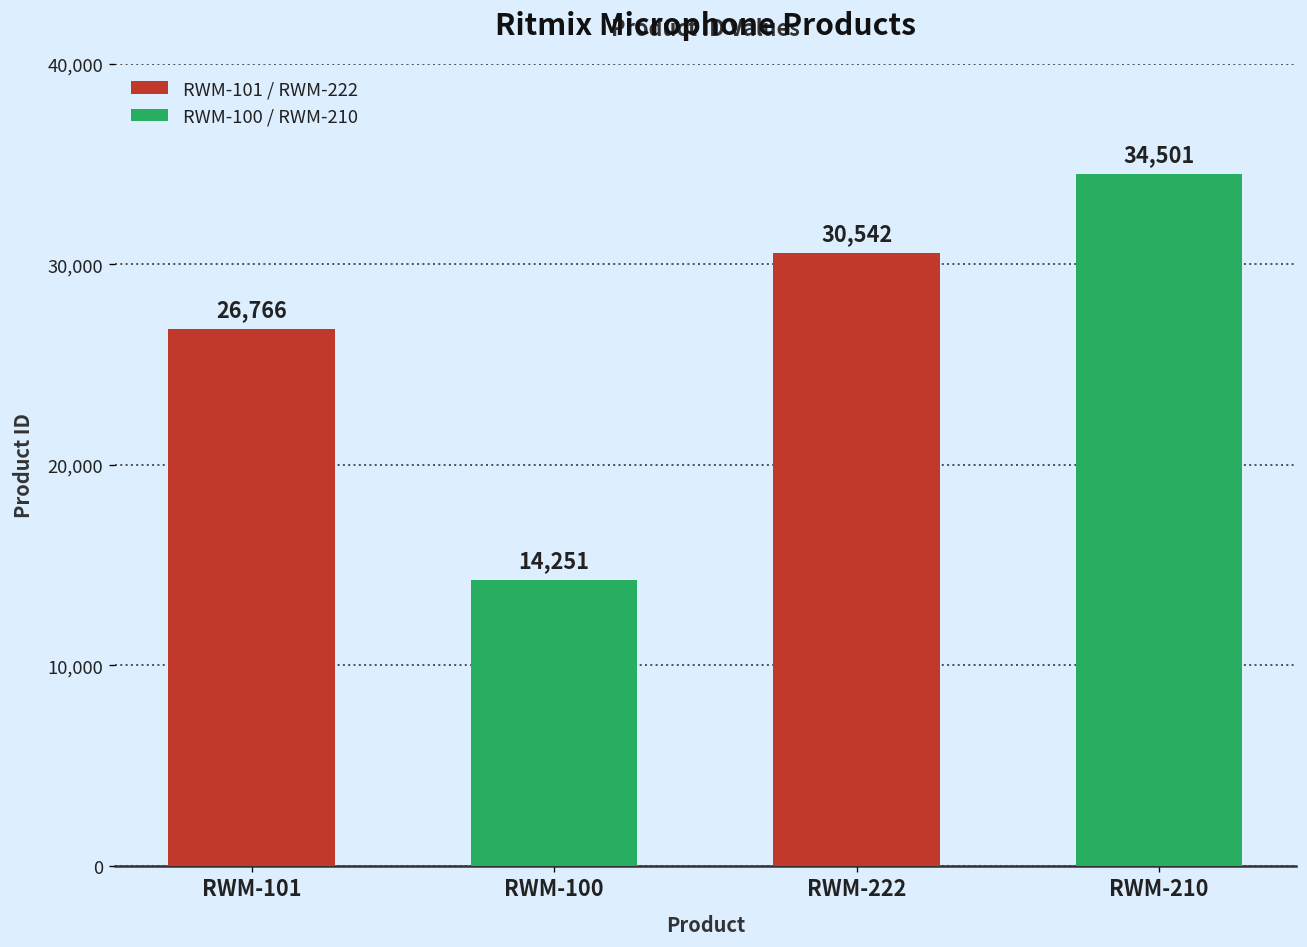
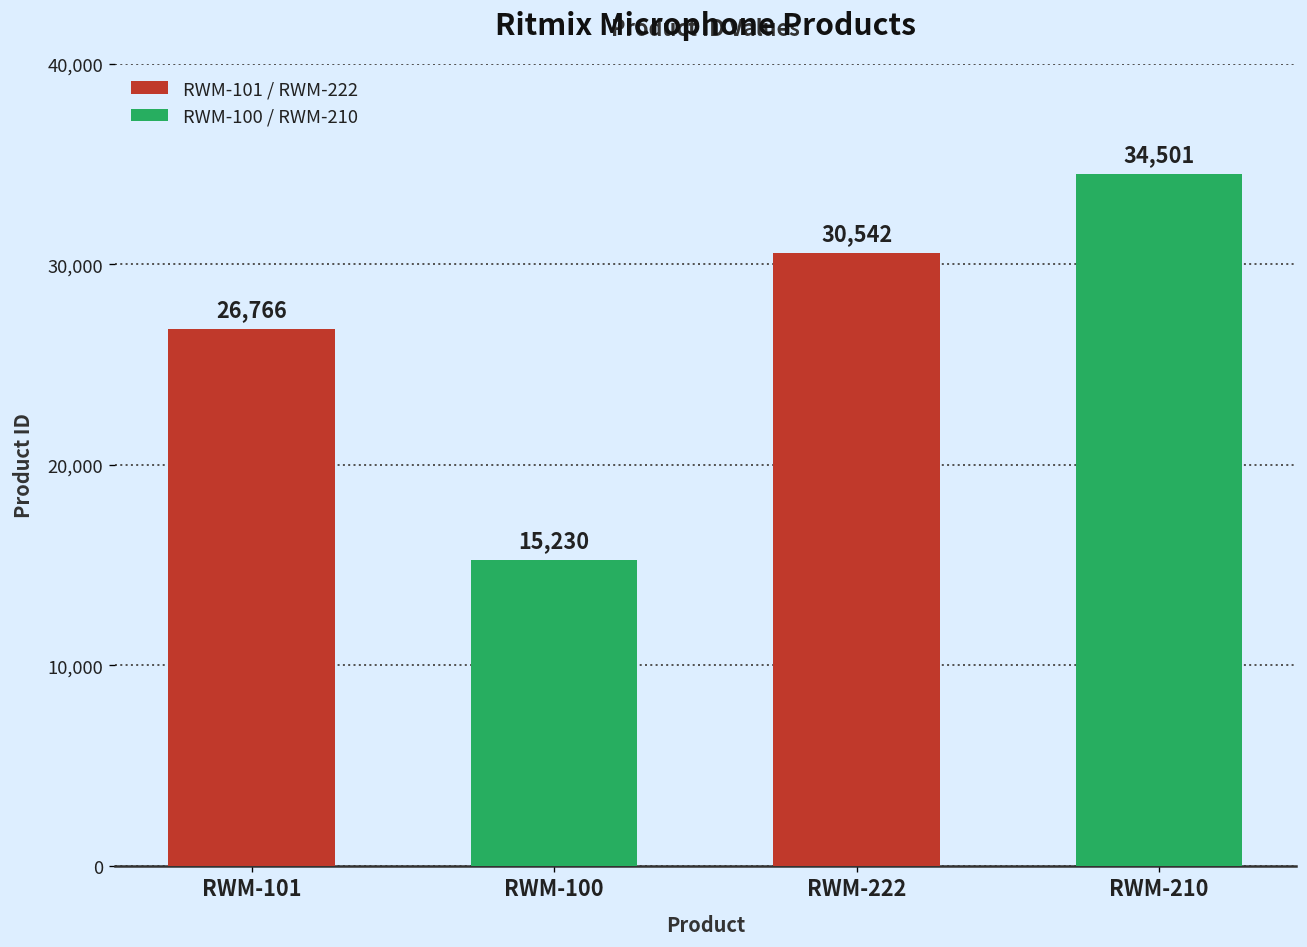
  {
    "RWM-101": "26,766",
-   "RWM-100": "14,251",
+   "RWM-100": "15,230",
    "RWM-222": "30,542",
    "RWM-210": "34,501"
  }
